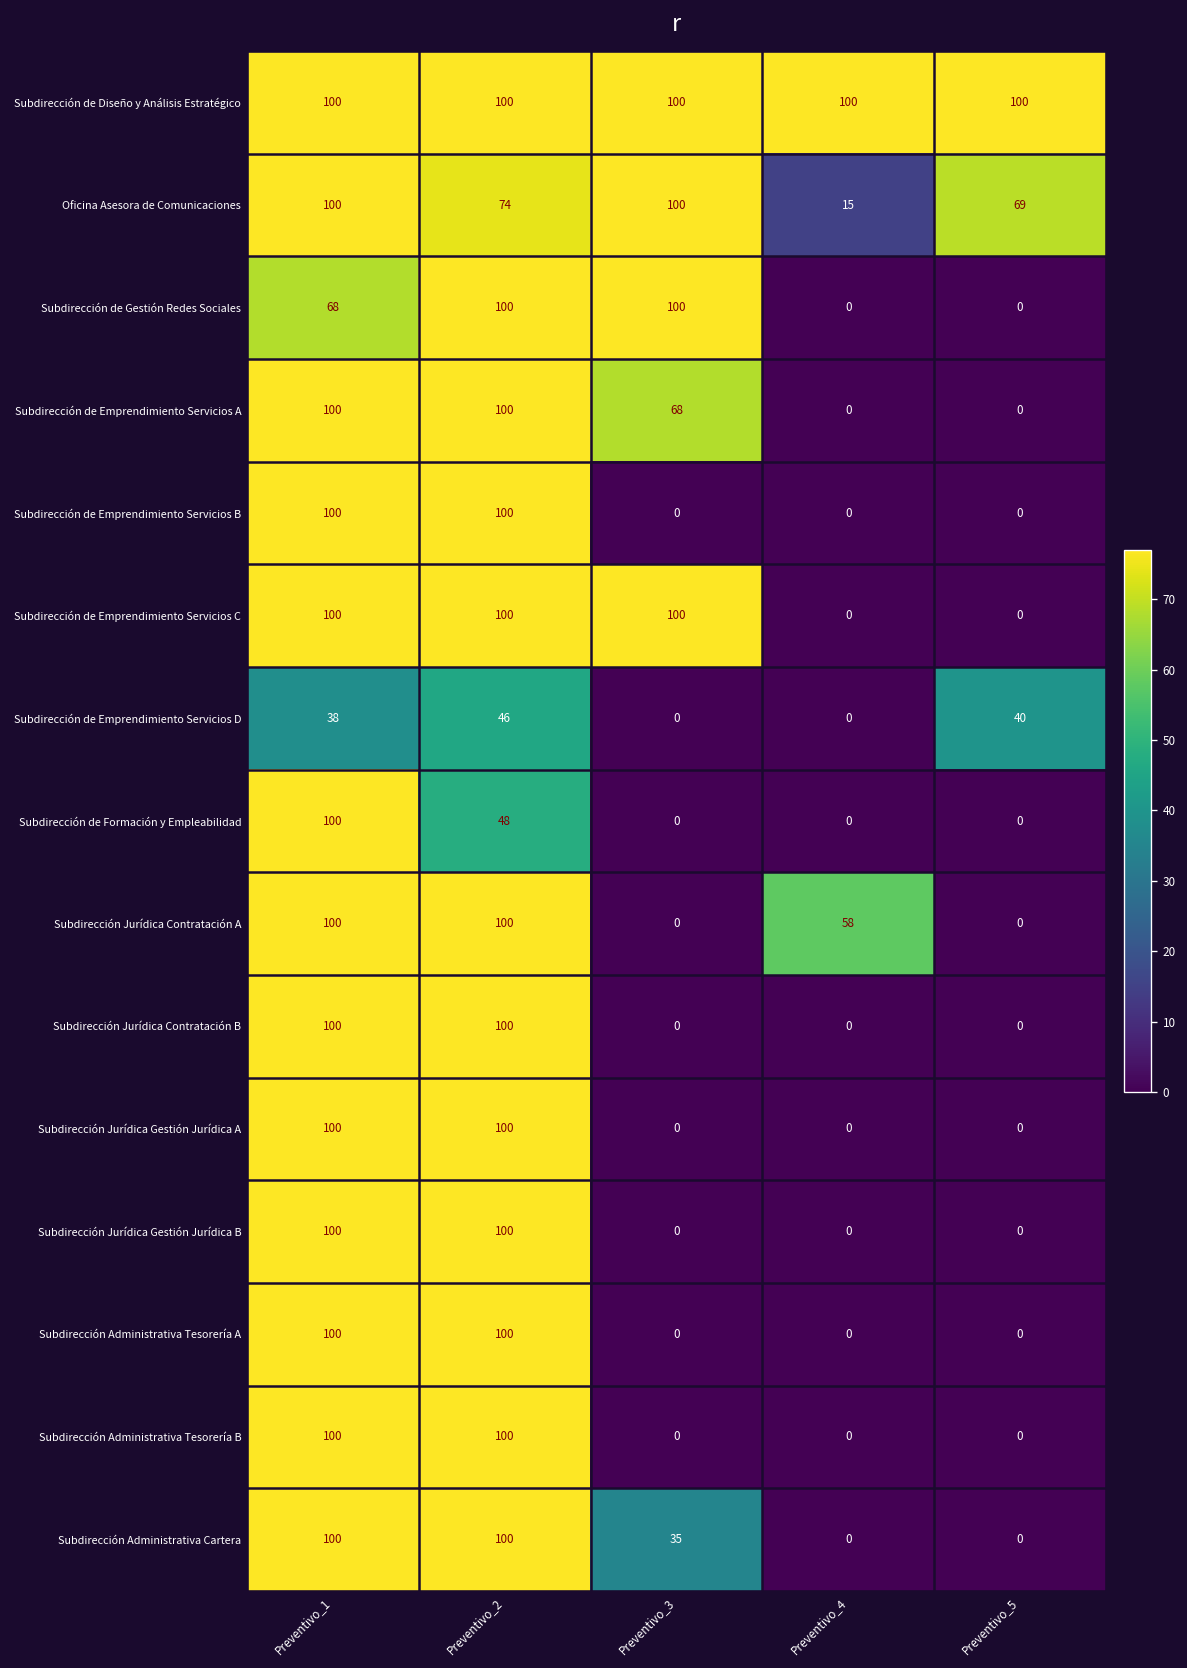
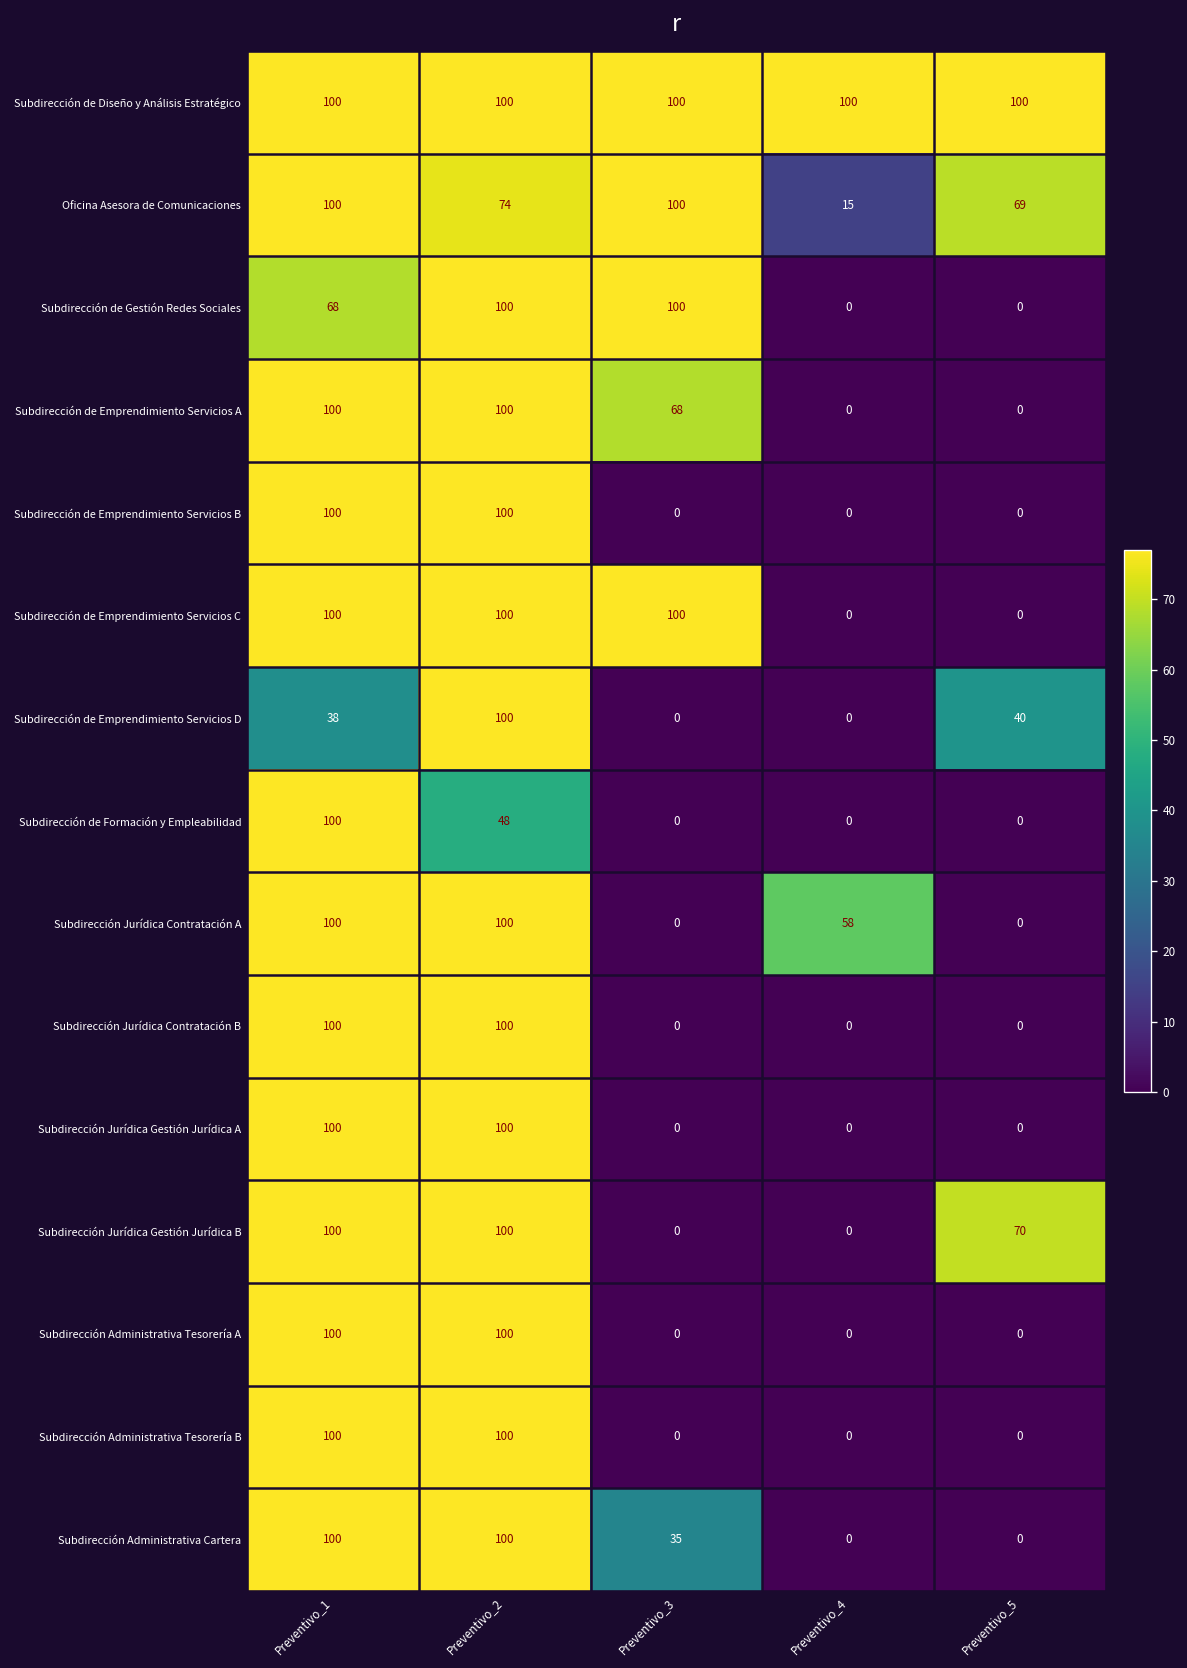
  {
    "Subdirección de Diseño y Análisis Estratégico": {
      "Preventivo_1": 100,
      "Preventivo_2": 100,
      "Preventivo_3": 100,
      "Preventivo_4": 100,
      "Preventivo_5": 100
    },
    "Oficina Asesora de Comunicaciones": {
      "Preventivo_1": 100,
      "Preventivo_2": 74,
      "Preventivo_3": 100,
      "Preventivo_4": 15,
      "Preventivo_5": 69
    },
    "Subdirección de Gestión Redes Sociales": {
      "Preventivo_1": 68,
      "Preventivo_2": 100,
      "Preventivo_3": 100,
      "Preventivo_4": 0,
      "Preventivo_5": 0
    },
    "Subdirección de Emprendimiento Servicios A": {
      "Preventivo_1": 100,
      "Preventivo_2": 100,
      "Preventivo_3": 68,
      "Preventivo_4": 0,
      "Preventivo_5": 0
    },
    "Subdirección de Emprendimiento Servicios B": {
      "Preventivo_1": 100,
      "Preventivo_2": 100,
      "Preventivo_3": 0,
      "Preventivo_4": 0,
      "Preventivo_5": 0
    },
    "Subdirección de Emprendimiento Servicios C": {
      "Preventivo_1": 100,
      "Preventivo_2": 100,
      "Preventivo_3": 100,
      "Preventivo_4": 0,
      "Preventivo_5": 0
    },
    "Subdirección de Emprendimiento Servicios D": {
      "Preventivo_1": 38,
-     "Preventivo_2": 46,
+     "Preventivo_2": 100,
      "Preventivo_3": 0,
      "Preventivo_4": 0,
      "Preventivo_5": 40
    },
    "Subdirección de Formación y Empleabilidad": {
      "Preventivo_1": 100,
      "Preventivo_2": 48,
      "Preventivo_3": 0,
      "Preventivo_4": 0,
      "Preventivo_5": 0
    },
    "Subdirección Jurídica Contratación A": {
      "Preventivo_1": 100,
      "Preventivo_2": 100,
      "Preventivo_3": 0,
      "Preventivo_4": 58,
      "Preventivo_5": 0
    },
    "Subdirección Jurídica Contratación B": {
      "Preventivo_1": 100,
      "Preventivo_2": 100,
      "Preventivo_3": 0,
      "Preventivo_4": 0,
      "Preventivo_5": 0
    },
    "Subdirección Jurídica Gestión Jurídica A": {
      "Preventivo_1": 100,
      "Preventivo_2": 100,
      "Preventivo_3": 0,
      "Preventivo_4": 0,
      "Preventivo_5": 0
    },
    "Subdirección Jurídica Gestión Jurídica B": {
      "Preventivo_1": 100,
      "Preventivo_2": 100,
      "Preventivo_3": 0,
      "Preventivo_4": 0,
-     "Preventivo_5": 0
+     "Preventivo_5": 70
    },
    "Subdirección Administrativa Tesorería A": {
      "Preventivo_1": 100,
      "Preventivo_2": 100,
      "Preventivo_3": 0,
      "Preventivo_4": 0,
      "Preventivo_5": 0
    },
    "Subdirección Administrativa Tesorería B": {
      "Preventivo_1": 100,
      "Preventivo_2": 100,
      "Preventivo_3": 0,
      "Preventivo_4": 0,
      "Preventivo_5": 0
    },
    "Subdirección Administrativa Cartera": {
      "Preventivo_1": 100,
      "Preventivo_2": 100,
      "Preventivo_3": 35,
      "Preventivo_4": 0,
      "Preventivo_5": 0
    }
  }
